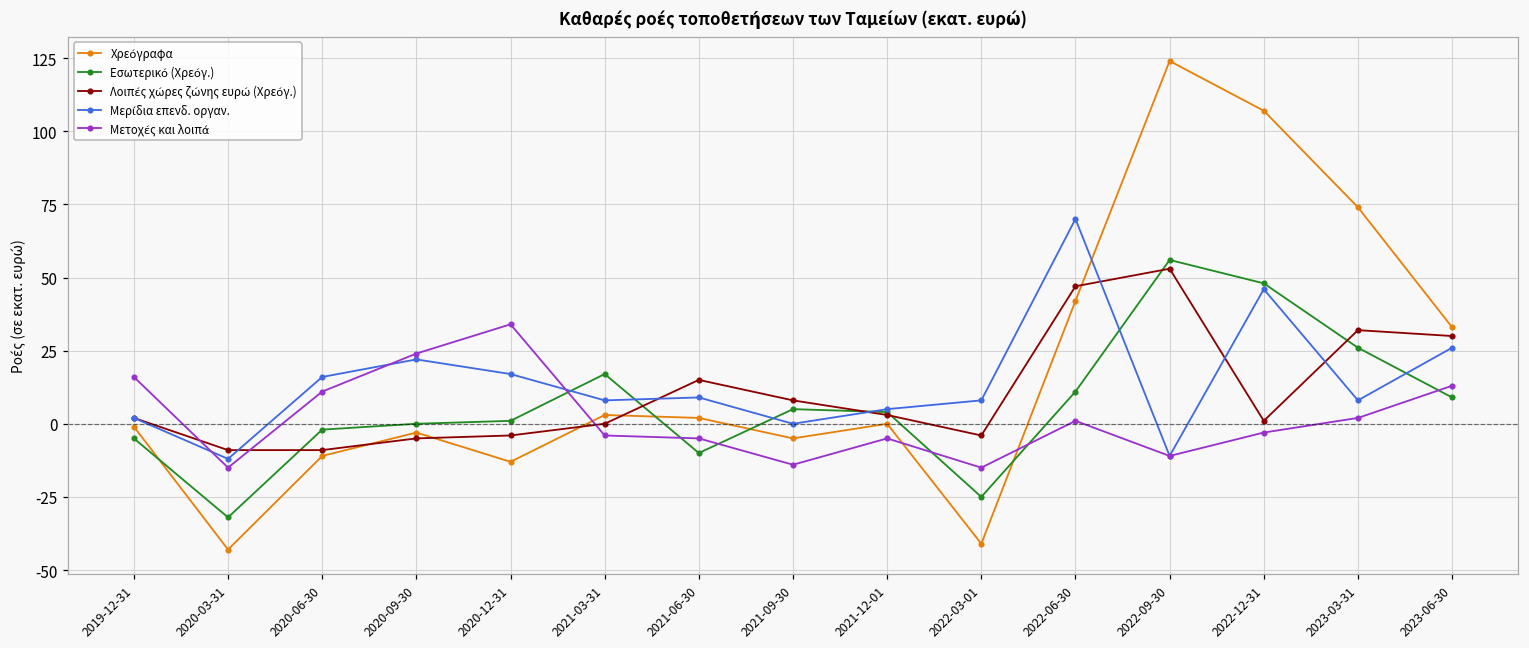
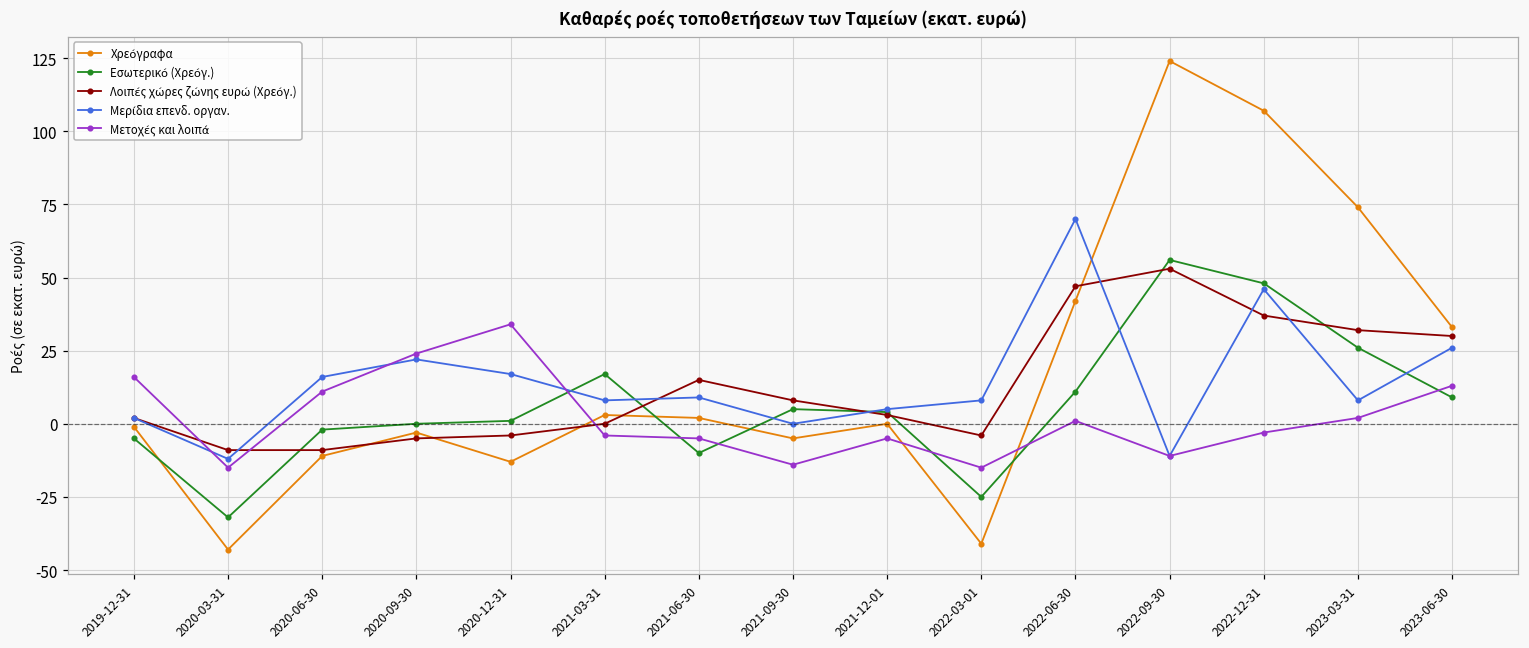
  {
    "Χρεόγραφα": {
      "2019-12-31": -1,
      "2020-03-31": -43,
      "2020-06-30": -11,
      "2020-09-30": -3,
      "2020-12-31": -13,
      "2021-03-31": 3,
      "2021-06-30": 2,
      "2021-09-30": -5,
      "2021-12-01": 0,
      "2022-03-01": -41,
      "2022-06-30": 42,
      "2022-09-30": 124,
      "2022-12-31": 107,
      "2023-03-31": 74,
      "2023-06-30": 33
    },
    "Εσωτερικό (Χρεόγ.)": {
      "2019-12-31": -5,
      "2020-03-31": -32,
      "2020-06-30": -2,
      "2020-09-30": 0,
      "2020-12-31": 1,
      "2021-03-31": 17,
      "2021-06-30": -10,
      "2021-09-30": 5,
      "2021-12-01": 4,
      "2022-03-01": -25,
      "2022-06-30": 11,
      "2022-09-30": 56,
      "2022-12-31": 48,
      "2023-03-31": 26,
      "2023-06-30": 9
    },
    "Λοιπές χώρες ζώνης ευρώ (Χρεόγ.)": {
      "2020-03-31": -9,
      "2020-06-30": -9,
      "2020-09-30": -5,
      "2020-12-31": -4,
      "2021-03-31": 0,
      "2021-06-30": 15,
      "2021-09-30": 8,
      "2021-12-01": 3,
      "2022-03-01": -4,
      "2022-06-30": 47,
      "2022-09-30": 53,
-     "2022-12-31": 1,
+     "2022-12-31": 37,
      "2023-03-31": 32,
      "2023-06-30": 30
    },
    "Μερίδια επενδ. οργαν.": {
      "2020-03-31": -12,
      "2020-06-30": 16,
      "2020-09-30": 22,
      "2020-12-31": 17,
      "2021-03-31": 8,
      "2021-06-30": 9,
      "2021-09-30": 0,
      "2021-12-01": 5,
      "2022-03-01": 8,
      "2022-06-30": 70,
      "2022-12-31": 46,
      "2023-03-31": 8,
      "2023-06-30": 26
    },
    "Μετοχές και λοιπά": {
      "2019-12-31": 16,
      "2020-03-31": -15,
      "2020-06-30": 11,
      "2020-09-30": 24,
      "2020-12-31": 34,
      "2021-03-31": -4,
      "2021-06-30": -5,
      "2021-09-30": -14,
      "2021-12-01": -5,
      "2022-03-01": -15,
      "2022-06-30": 1,
      "2022-12-31": -3,
      "2023-03-31": 2,
      "2023-06-30": 13
    }
  }
